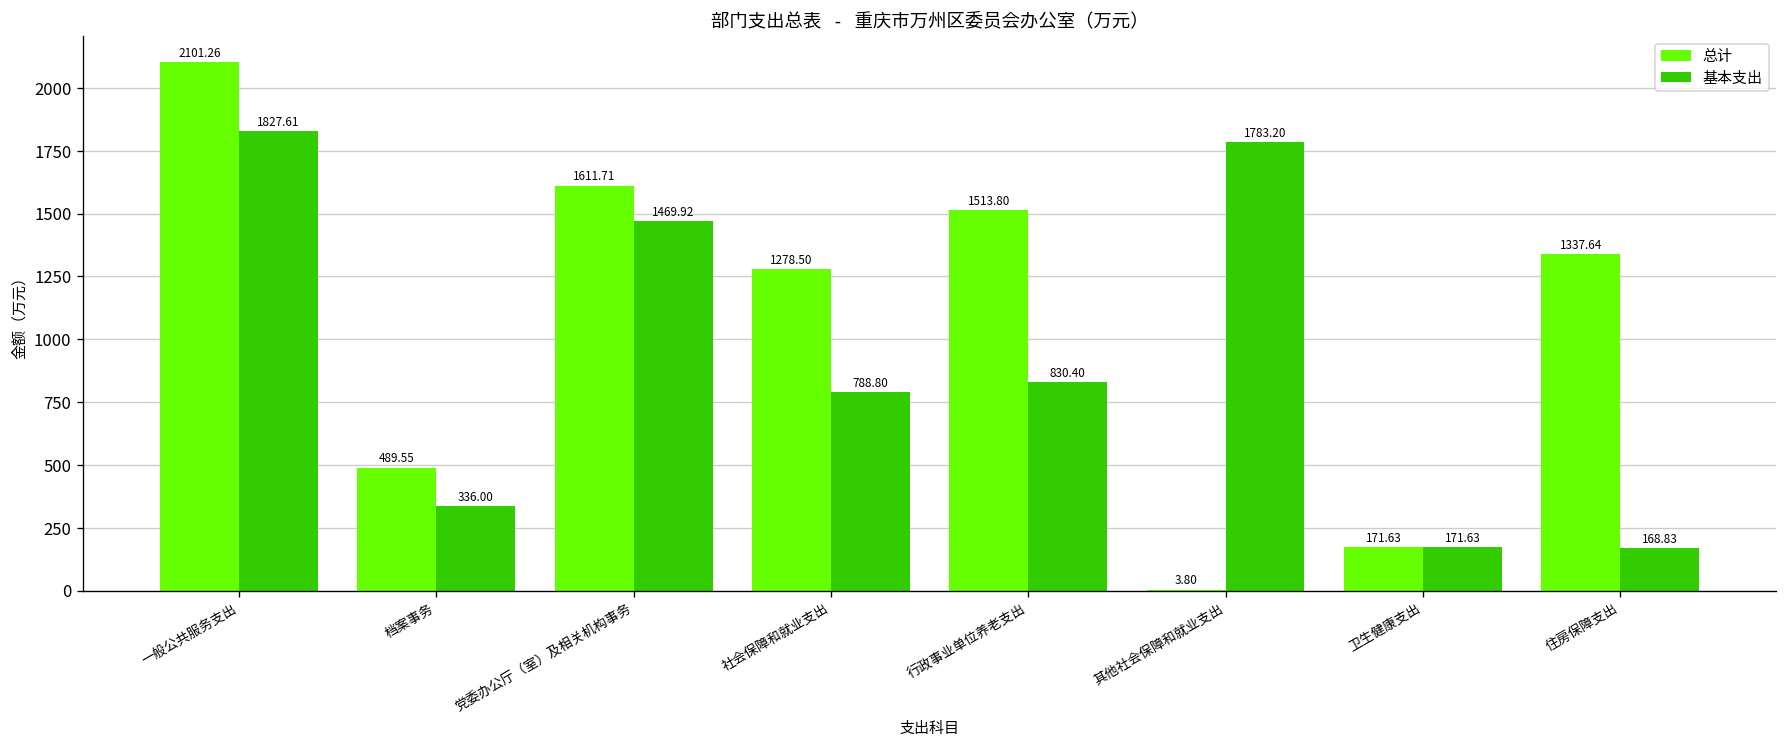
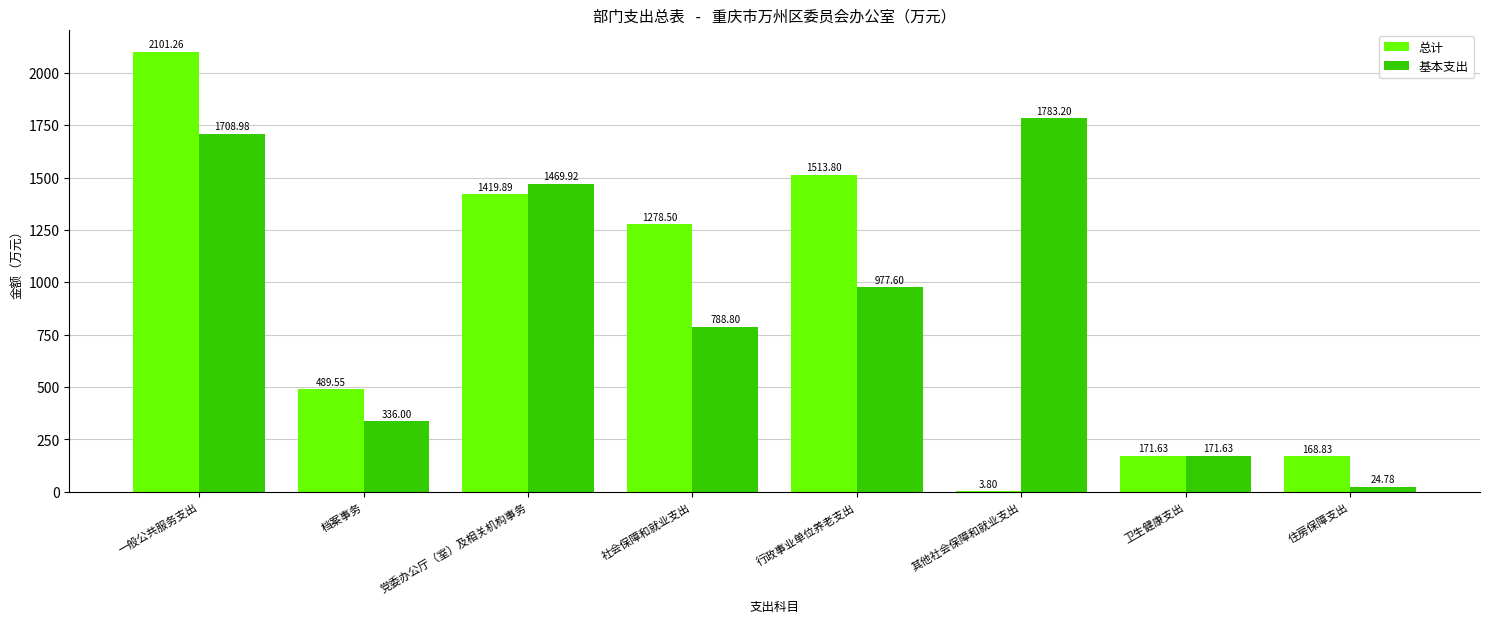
  {
    "总计": {
      "一般公共服务支出": 2101.26,
      "档案事务": 489.55,
-     "党委办公厅（室）及相关机构事务": 1611.71,
+     "党委办公厅（室）及相关机构事务": 1419.89,
      "社会保障和就业支出": 1278.50,
      "行政事业单位养老支出": 1513.80,
      "其他社会保障和就业支出": 3.80,
      "卫生健康支出": 171.63,
-     "住房保障支出": 1337.64
+     "住房保障支出": 168.83
    },
    "基本支出": {
-     "一般公共服务支出": 1827.61,
+     "一般公共服务支出": 1708.98,
      "档案事务": 336.00,
      "党委办公厅（室）及相关机构事务": 1469.92,
      "社会保障和就业支出": 788.80,
-     "行政事业单位养老支出": 830.40,
+     "行政事业单位养老支出": 977.60,
      "其他社会保障和就业支出": 1783.20,
      "卫生健康支出": 171.63,
-     "住房保障支出": 168.83
+     "住房保障支出": 24.78
    }
  }
